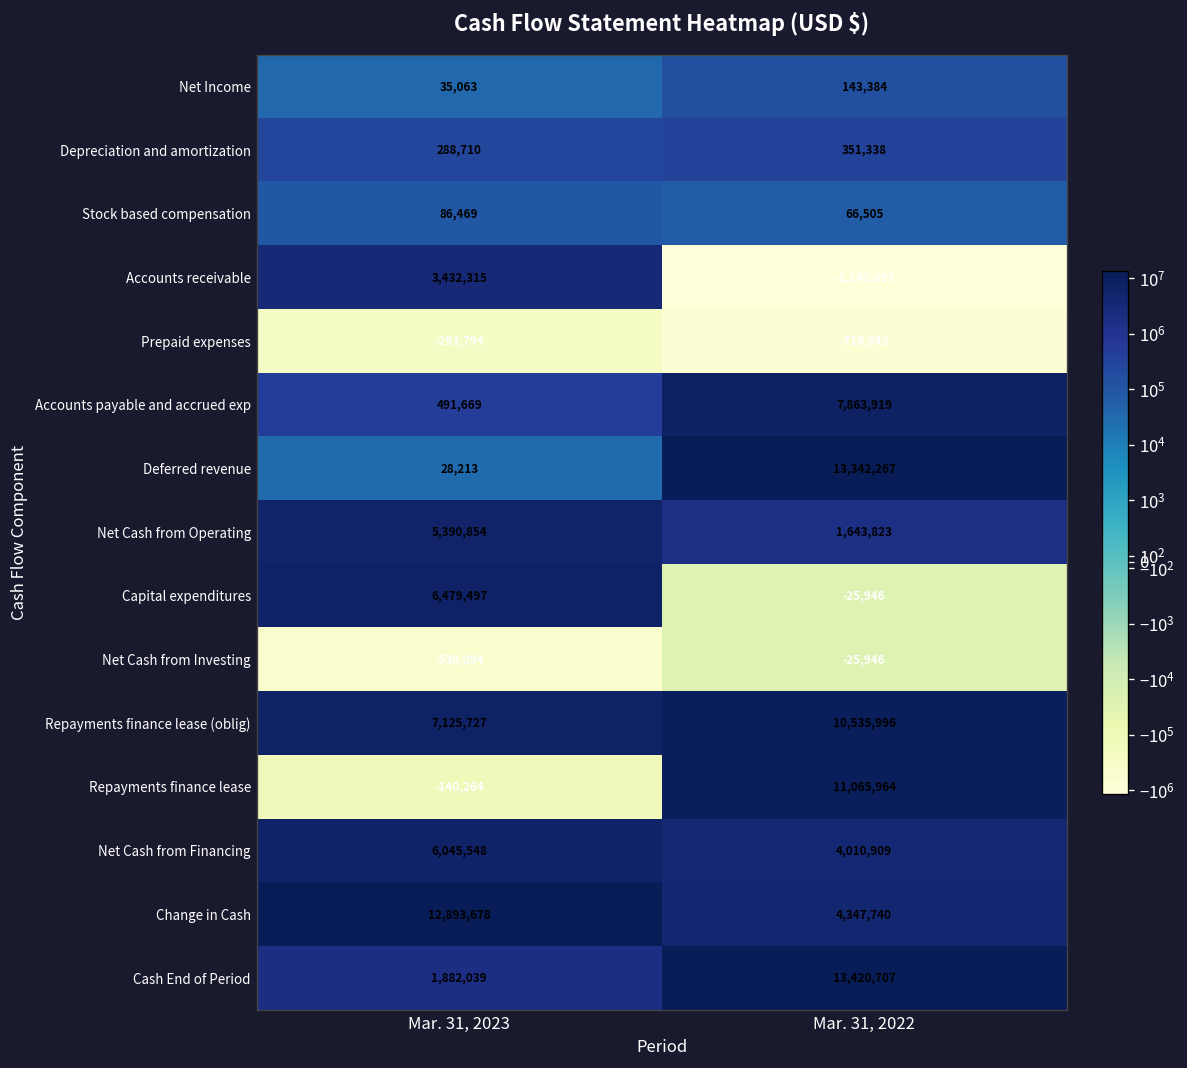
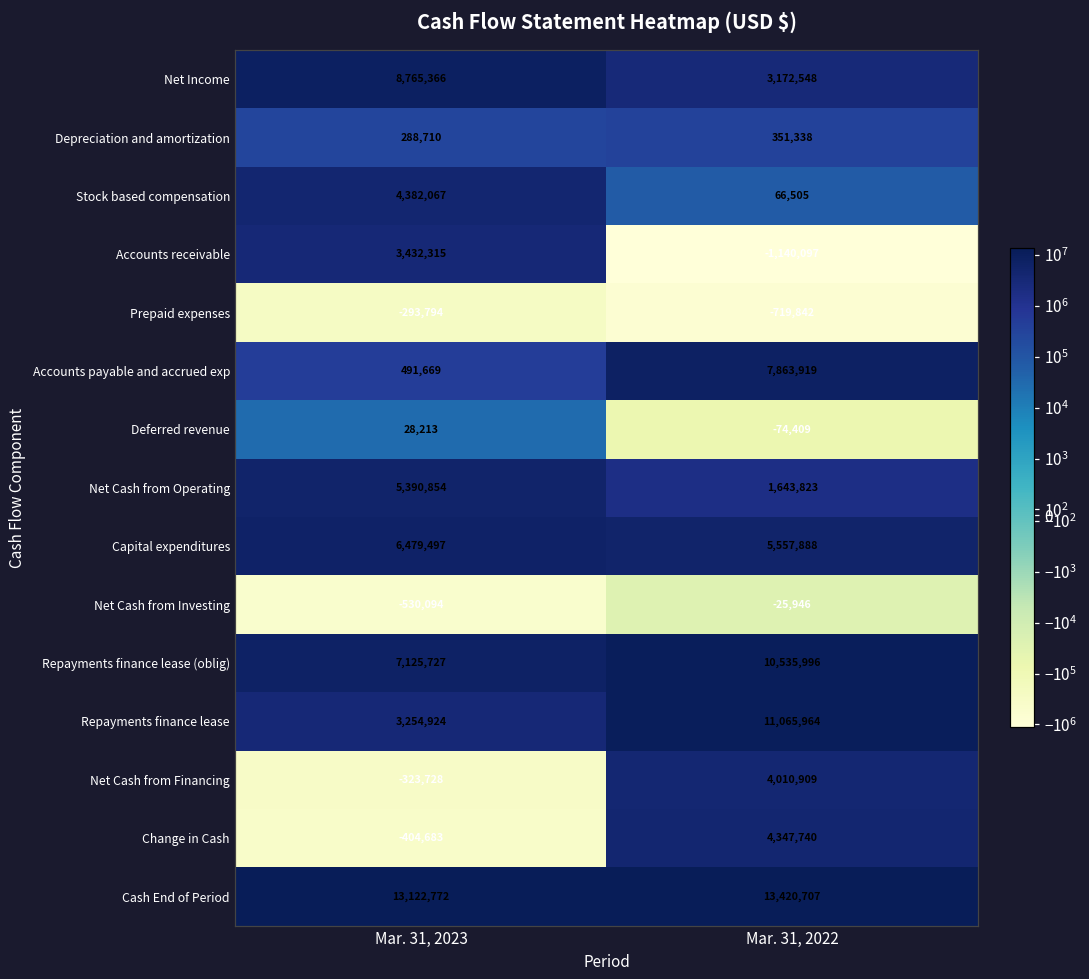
  {
    "Net Income": {
-     "Mar. 31, 2023": "35,063",
-     "Mar. 31, 2022": "143,384"
+     "Mar. 31, 2023": "8,765,366",
+     "Mar. 31, 2022": "3,172,548"
    },
    "Depreciation and amortization": {
      "Mar. 31, 2023": "288,710",
      "Mar. 31, 2022": "351,338"
    },
    "Stock based compensation": {
-     "Mar. 31, 2023": "86,469",
+     "Mar. 31, 2023": "4,382,067",
      "Mar. 31, 2022": "66,505"
    },
    "Accounts receivable": {
      "Mar. 31, 2023": "3,432,315"
    },
    "Prepaid expenses": {
      "Mar. 31, 2023": "-293,794"
    },
    "Accounts payable and accrued exp": {
      "Mar. 31, 2023": "491,669",
      "Mar. 31, 2022": "7,863,919"
    },
    "Deferred revenue": {
      "Mar. 31, 2023": "28,213",
-     "Mar. 31, 2022": "13,342,267"
+     "Mar. 31, 2022": "-74,409"
    },
    "Net Cash from Operating": {
      "Mar. 31, 2023": "5,390,854",
      "Mar. 31, 2022": "1,643,823"
    },
    "Capital expenditures": {
      "Mar. 31, 2023": "6,479,497",
-     "Mar. 31, 2022": "-25,946"
+     "Mar. 31, 2022": "5,557,888"
    },
    "Net Cash from Investing": {
      "Mar. 31, 2023": "-530,094",
      "Mar. 31, 2022": "-25,946"
    },
    "Repayments finance lease (oblig)": {
      "Mar. 31, 2023": "7,125,727",
      "Mar. 31, 2022": "10,535,996"
    },
    "Repayments finance lease": {
-     "Mar. 31, 2023": "-140,264",
+     "Mar. 31, 2023": "3,254,924",
      "Mar. 31, 2022": "11,065,964"
    },
    "Net Cash from Financing": {
-     "Mar. 31, 2023": "6,045,548",
+     "Mar. 31, 2023": "-323,728",
      "Mar. 31, 2022": "4,010,909"
    },
    "Change in Cash": {
-     "Mar. 31, 2023": "12,893,678",
+     "Mar. 31, 2023": "-404,683",
      "Mar. 31, 2022": "4,347,740"
    },
    "Cash End of Period": {
-     "Mar. 31, 2023": "1,882,039",
+     "Mar. 31, 2023": "13,122,772",
      "Mar. 31, 2022": "13,420,707"
    }
  }
